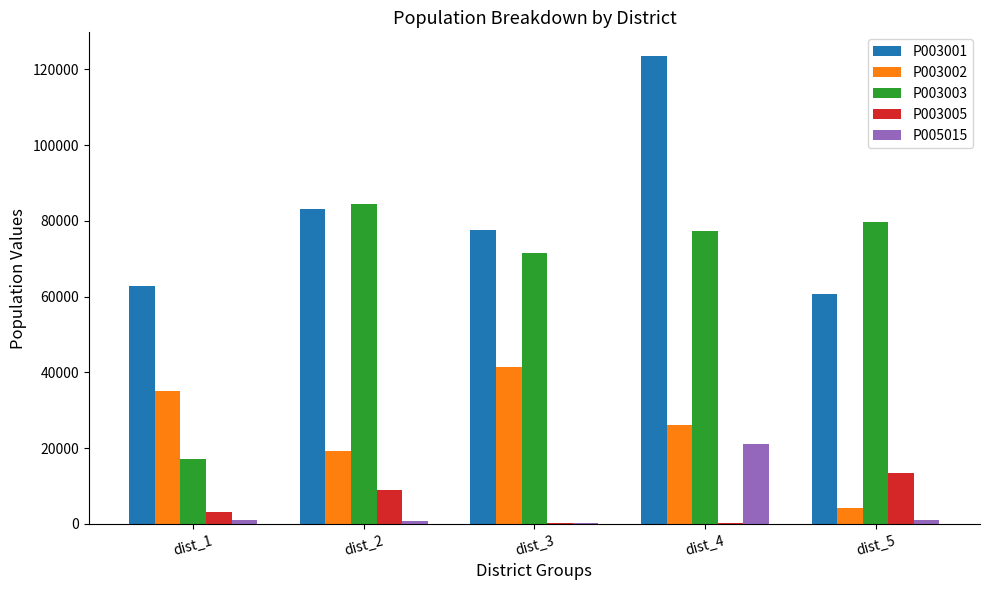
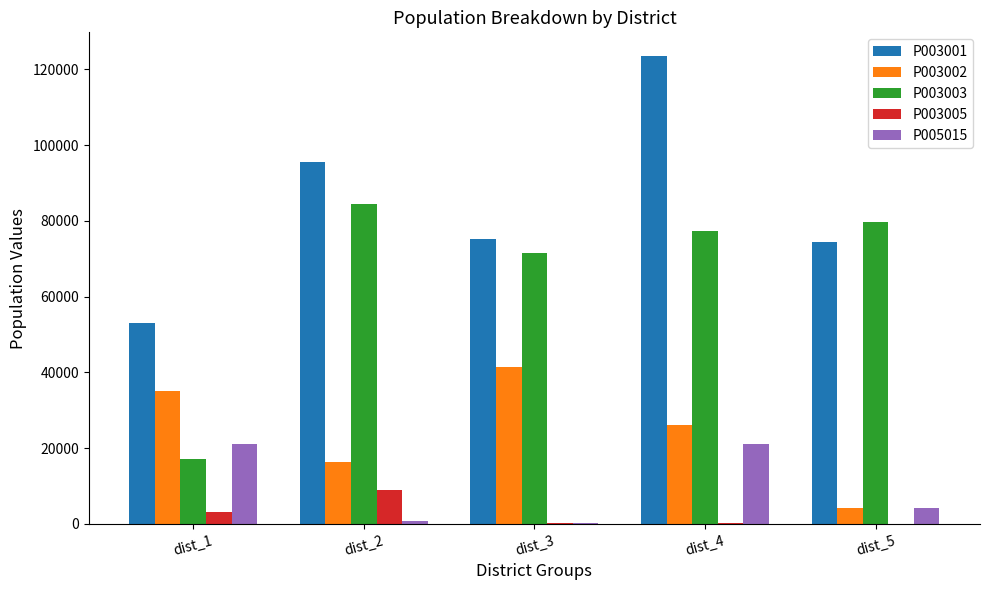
  {
    "P003001": {
-     "dist_1": 63000,
-     "dist_2": 83000,
-     "dist_3": 78000,
+     "dist_1": 53000,
+     "dist_2": 95000,
+     "dist_3": 75000,
      "dist_4": 124000,
-     "dist_5": 61000
+     "dist_5": 74000
    },
    "P003002": {
      "dist_1": 35000,
-     "dist_2": 19000,
+     "dist_2": 16000,
      "dist_3": 41000,
      "dist_4": 26000,
      "dist_5": 4000
    },
    "P003003": {
      "dist_1": 17000,
      "dist_2": 84000,
      "dist_3": 72000,
      "dist_4": 77000,
      "dist_5": 80000
    },
    "P003005": {
      "dist_1": 3000,
      "dist_2": 9000,
-     "dist_5": 14000
+     "dist_5": 0
    },
    "P005015": {
-     "dist_1": 1000,
+     "dist_1": 21000,
      "dist_2": 1000,
      "dist_4": 21000,
-     "dist_5": 1000
+     "dist_5": 4000
    }
  }
